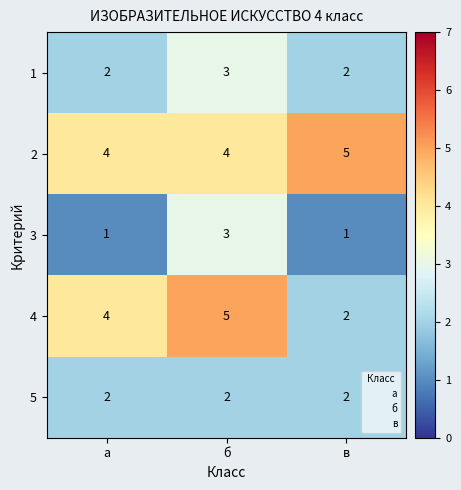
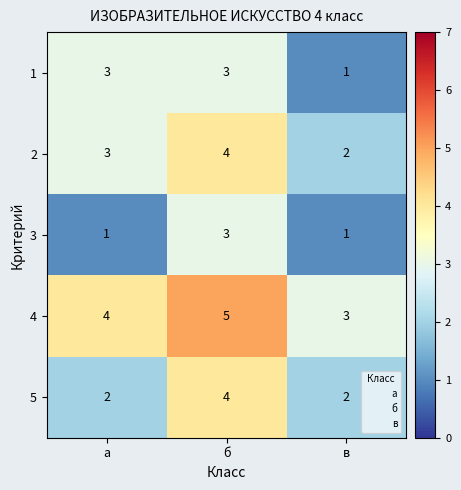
  {
    "1": {
-     "а": 2,
-     "в": 2
+     "а": 3,
+     "в": 1
    },
    "2": {
-     "а": 4,
-     "в": 5
+     "а": 3,
+     "в": 2
    },
    "4": {
-     "в": 2
+     "в": 3
    },
    "5": {
-     "б": 2
+     "б": 4
    }
  }
